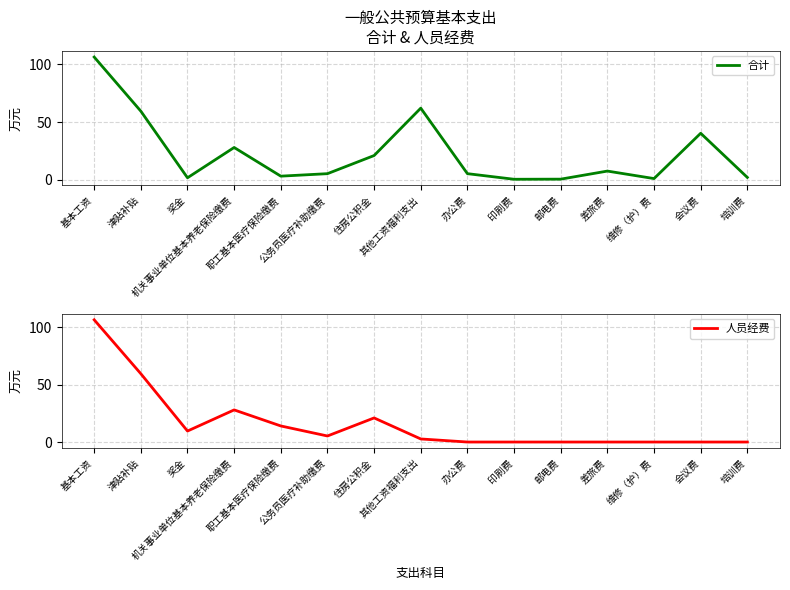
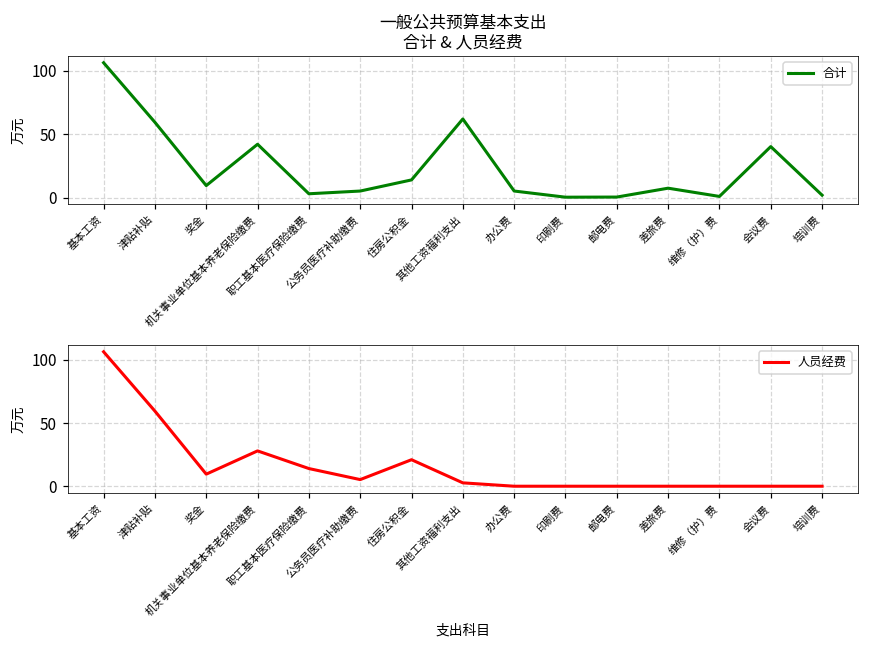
  {
    "一般公共预算基本支出 合计 & 人员经费": {
      "基本工资": 106,
      "津贴补贴": 59,
-     "奖金": 2,
-     "机关事业单位基本养老保险缴费": 28,
+     "奖金": 10,
+     "机关事业单位基本养老保险缴费": 42,
      "职工基本医疗保险缴费": 3,
      "公务员医疗补助缴费": 5,
-     "住房公积金": 21,
+     "住房公积金": 14,
      "其他工资福利支出": 62,
      "办公费": 5,
      "印刷费": 0,
      "邮电费": 1,
      "差旅费": 8,
      "维修（护）费": 1,
      "会议费": 40,
      "培训费": 2
    }
  }
